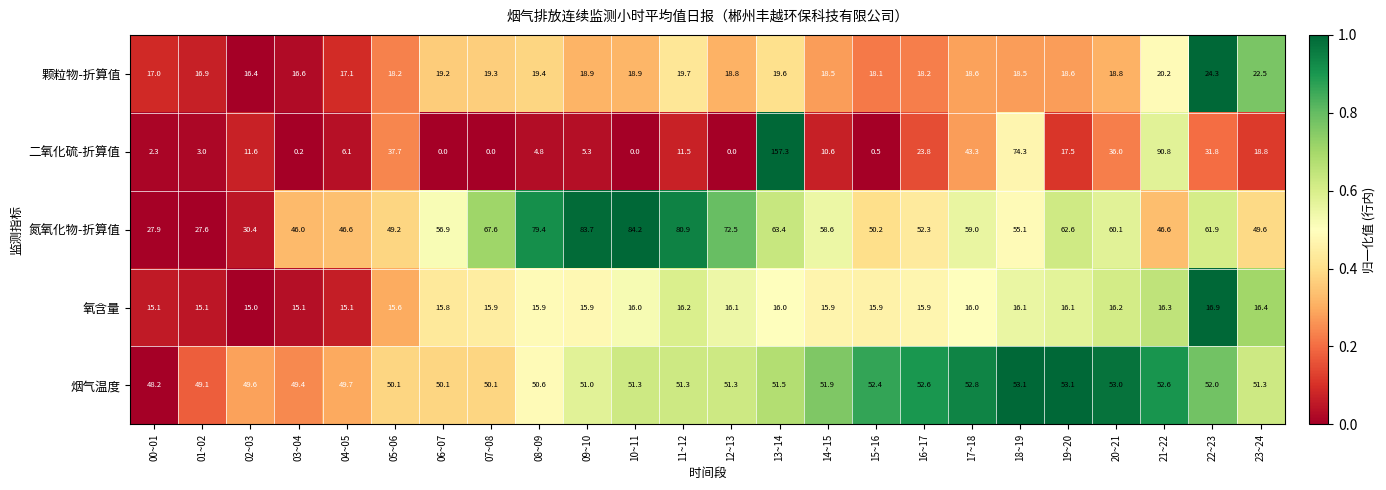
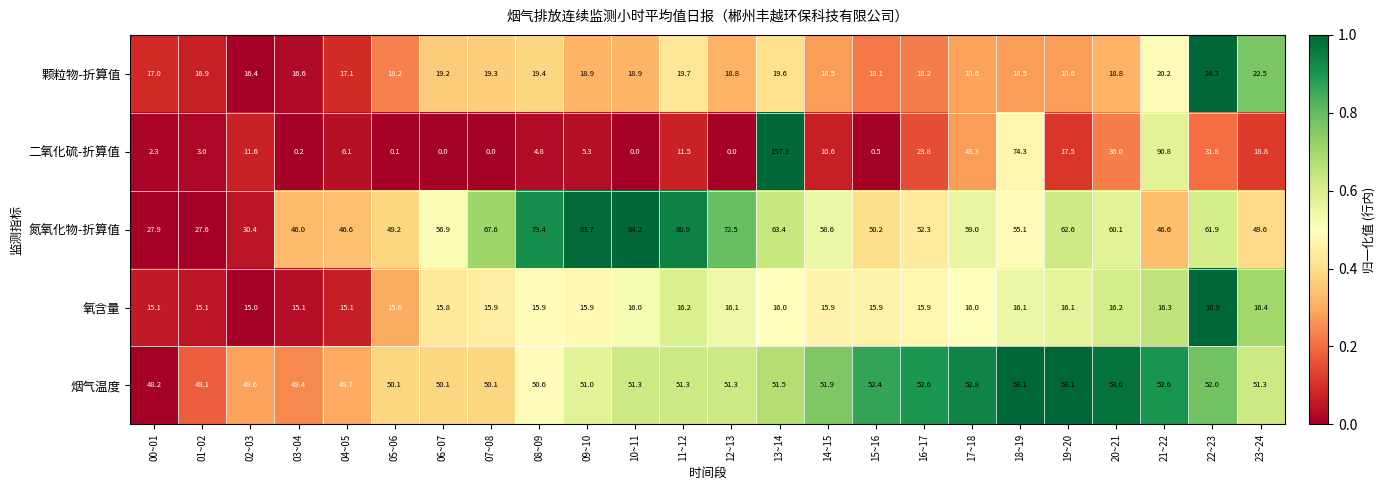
  {
    "颗粒物-折算值": {
      "00~01": 17.0,
      "01~02": 16.9,
      "02~03": 16.4,
      "03~04": 16.6,
      "04~05": 17.1,
      "05~06": 18.2,
      "06~07": 19.2,
      "07~08": 19.3,
      "08~09": 19.4,
      "09~10": 18.9,
      "10~11": 18.9,
      "11~12": 19.7,
      "12~13": 18.8,
      "13~14": 19.6,
      "14~15": 18.5,
      "15~16": 18.1,
      "16~17": 18.2,
      "17~18": 18.6,
      "18~19": 18.5,
      "19~20": 18.6,
      "20~21": 18.8,
      "21~22": 20.2,
      "22~23": 24.3,
      "23~24": 22.5
    },
    "二氧化硫-折算值": {
      "00~01": 2.3,
      "01~02": 3.0,
      "02~03": 11.6,
      "03~04": 0.2,
      "04~05": 6.1,
-     "05~06": 37.7,
+     "05~06": 0.1,
      "06~07": 0.0,
      "07~08": 0.0,
      "08~09": 4.8,
      "09~10": 5.3,
      "10~11": 0.0,
      "11~12": 11.5,
      "12~13": 0.0,
      "13~14": 157.3,
      "14~15": 10.6,
      "15~16": 0.5,
      "16~17": 23.8,
      "17~18": 43.3,
      "18~19": 74.3,
      "19~20": 17.5,
      "20~21": 36.0,
      "21~22": 90.8,
      "22~23": 31.8,
      "23~24": 18.8
    },
    "氮氧化物-折算值": {
      "00~01": 27.9,
      "01~02": 27.6,
      "02~03": 30.4,
      "03~04": 46.0,
      "04~05": 46.6,
      "05~06": 49.2,
      "06~07": 56.9,
      "07~08": 67.6,
      "08~09": 79.4,
      "09~10": 83.7,
      "10~11": 84.2,
      "11~12": 80.9,
      "12~13": 72.5,
      "13~14": 63.4,
      "14~15": 58.6,
      "15~16": 50.2,
      "16~17": 52.3,
      "17~18": 59.0,
      "18~19": 55.1,
      "19~20": 62.6,
      "20~21": 60.1,
      "21~22": 46.6,
      "22~23": 61.9,
      "23~24": 49.6
    },
    "氧含量": {
      "00~01": 15.1,
      "01~02": 15.1,
      "02~03": 15.0,
      "03~04": 15.1,
      "04~05": 15.1,
      "05~06": 15.6,
      "06~07": 15.8,
      "07~08": 15.9,
      "08~09": 15.9,
      "09~10": 15.9,
      "10~11": 16.0,
      "11~12": 16.2,
      "12~13": 16.1,
      "13~14": 16.0,
      "14~15": 15.9,
      "15~16": 15.9,
      "16~17": 15.9,
      "17~18": 16.0,
      "18~19": 16.1,
      "19~20": 16.1,
      "20~21": 16.2,
      "21~22": 16.3,
      "22~23": 16.9,
      "23~24": 16.4
    },
    "烟气温度": {
      "00~01": 48.2,
      "01~02": 49.1,
      "02~03": 49.6,
      "03~04": 49.4,
      "04~05": 49.7,
      "05~06": 50.1,
      "06~07": 50.1,
      "07~08": 50.1,
      "08~09": 50.6,
      "09~10": 51.0,
      "10~11": 51.3,
      "11~12": 51.3,
      "12~13": 51.3,
      "13~14": 51.5,
      "14~15": 51.9,
      "15~16": 52.4,
      "16~17": 52.6,
      "17~18": 52.8,
      "18~19": 53.1,
      "19~20": 53.1,
      "20~21": 53.0,
      "21~22": 52.6,
      "22~23": 52.0,
      "23~24": 51.3
    }
  }
